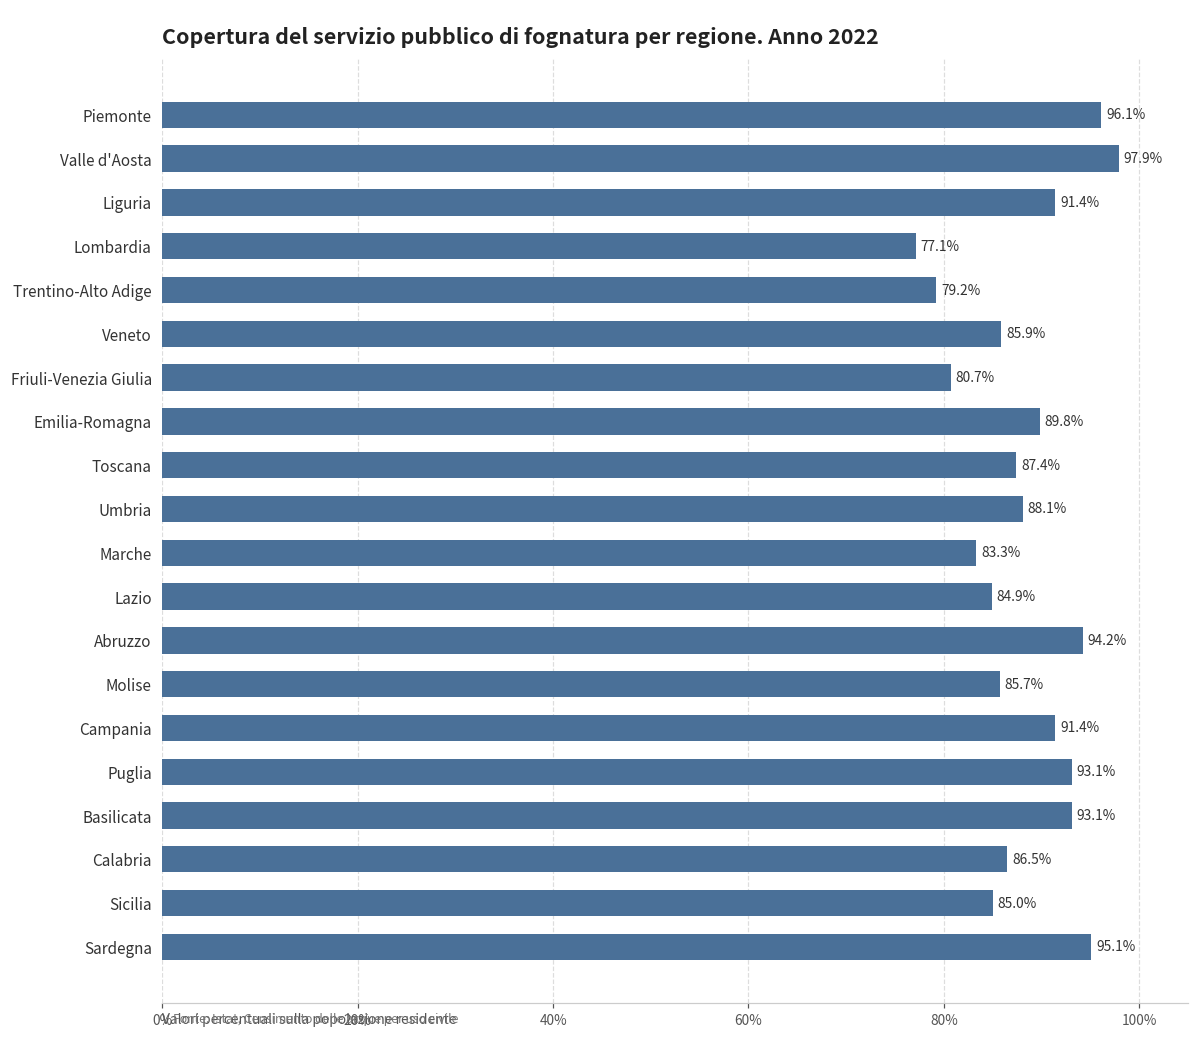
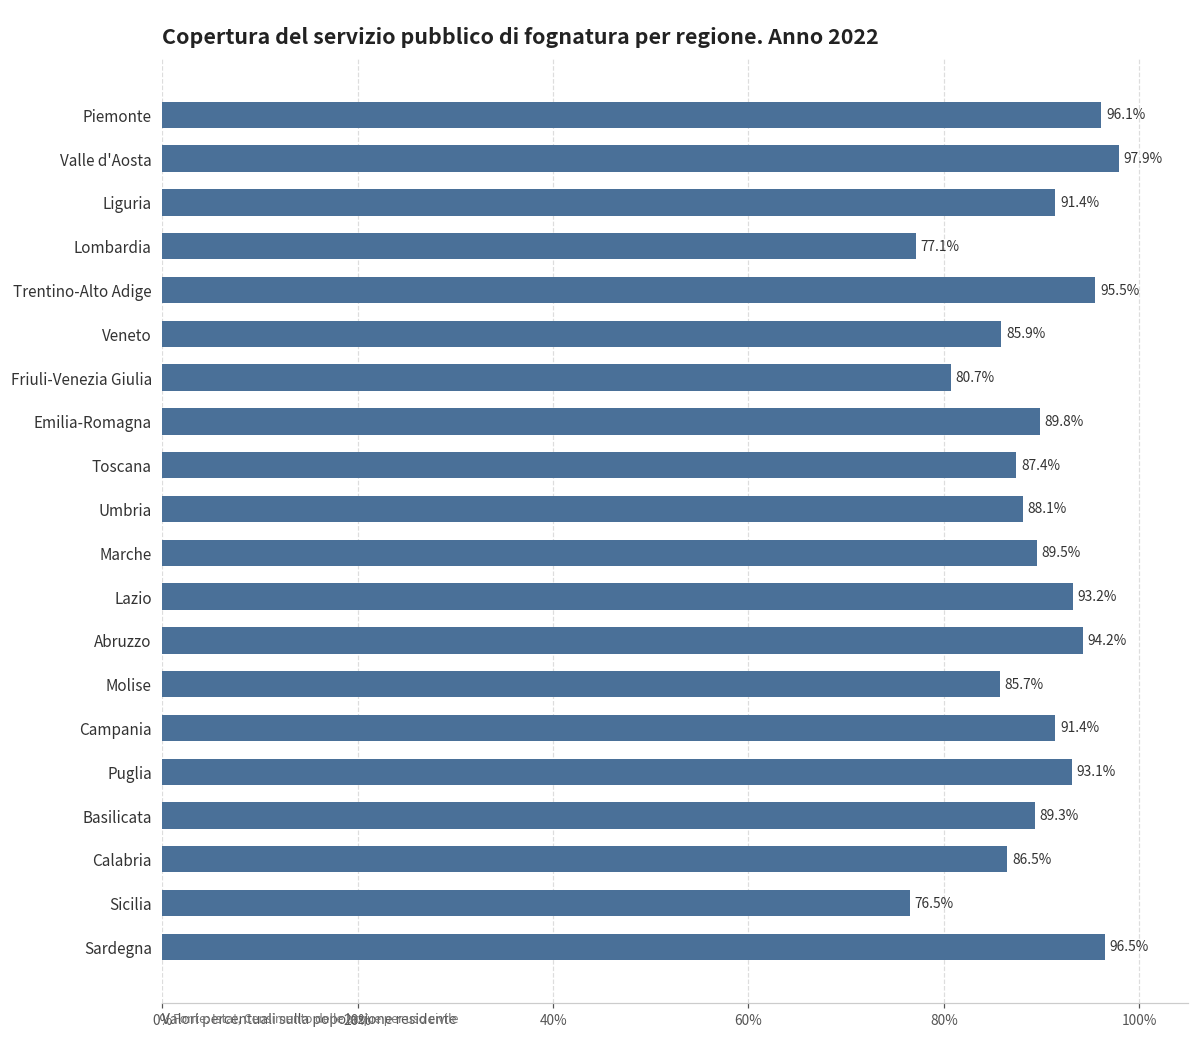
  {
    "Piemonte": "96.1%",
    "Valle d'Aosta": "97.9%",
    "Liguria": "91.4%",
    "Lombardia": "77.1%",
-   "Trentino-Alto Adige": "79.2%",
+   "Trentino-Alto Adige": "95.5%",
    "Veneto": "85.9%",
    "Friuli-Venezia Giulia": "80.7%",
    "Emilia-Romagna": "89.8%",
    "Toscana": "87.4%",
    "Umbria": "88.1%",
-   "Marche": "83.3%",
-   "Lazio": "84.9%",
+   "Marche": "89.5%",
+   "Lazio": "93.2%",
    "Abruzzo": "94.2%",
    "Molise": "85.7%",
    "Campania": "91.4%",
    "Puglia": "93.1%",
-   "Basilicata": "93.1%",
+   "Basilicata": "89.3%",
    "Calabria": "86.5%",
-   "Sicilia": "85.0%",
-   "Sardegna": "95.1%"
+   "Sicilia": "76.5%",
+   "Sardegna": "96.5%"
  }
